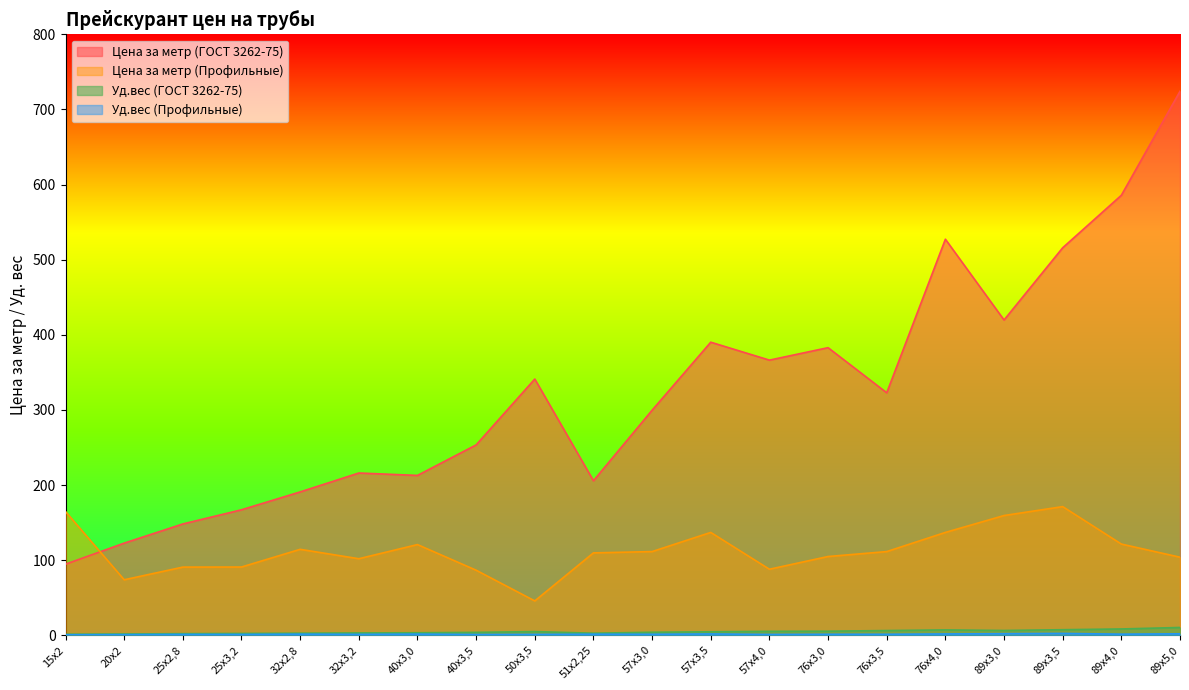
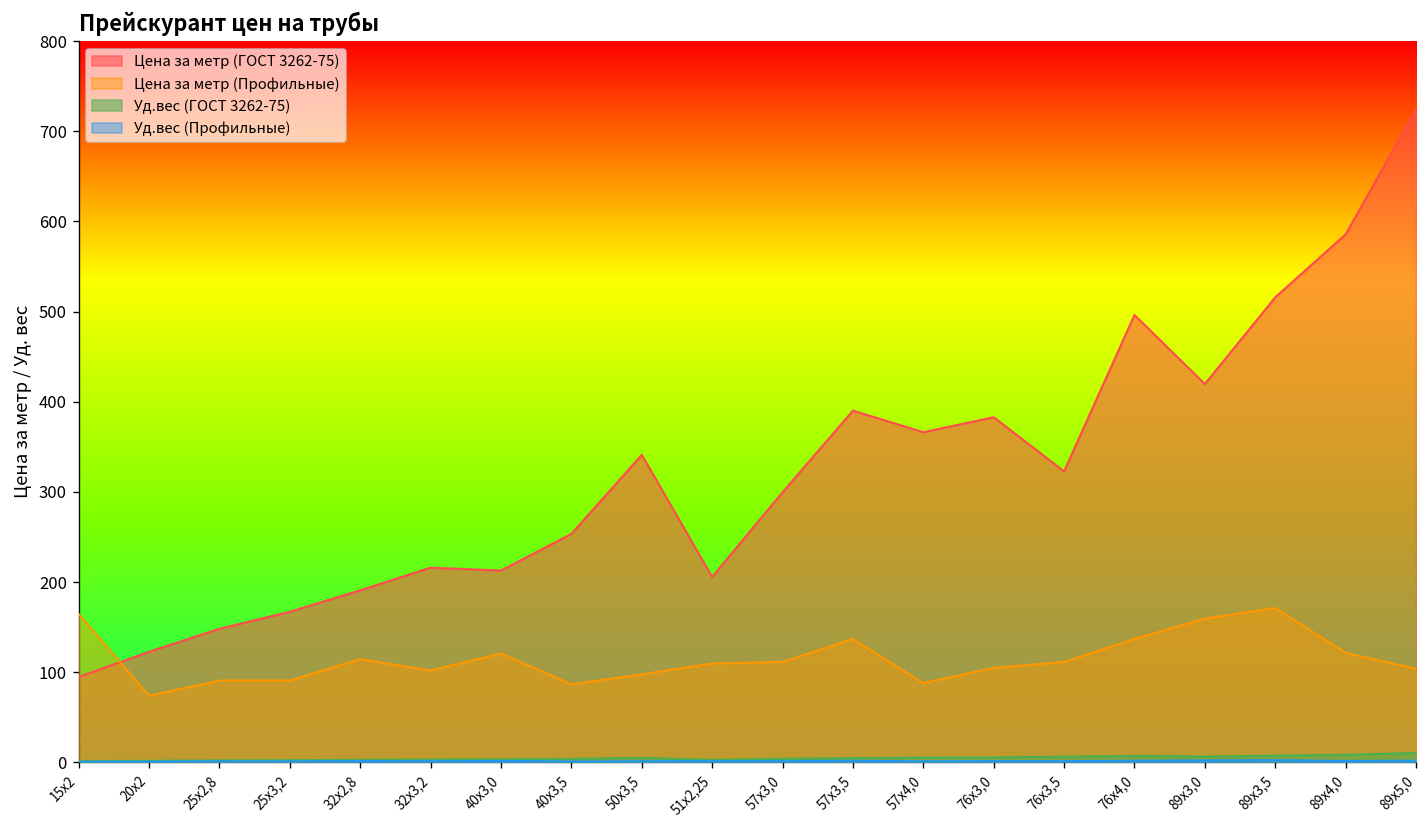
  {
    "Цена за метр (ГОСТ 3262-75)": {
      "15х2": 90,
      "20х2": 120,
      "25х2,8": 150,
      "25х3,2": 170,
      "32х2,8": 190,
      "32х3,2": 220,
      "40х3,0": 210,
      "40х3,5": 250,
      "50х3,5": 340,
      "51х2,25": 210,
      "57х3,0": 300,
      "57х3,5": 390,
      "57х4,0": 370,
      "76х3,0": 380,
      "76х3,5": 320,
-     "76х4,0": 530,
+     "76х4,0": 500,
      "89х3,0": 420,
      "89х3,5": 520,
      "89х4,0": 590,
      "89х5,0": 720
    },
    "Цена за метр (Профильные)": {
      "15х2": 160,
      "20х2": 70,
      "25х2,8": 90,
      "25х3,2": 90,
      "32х2,8": 110,
      "32х3,2": 100,
      "40х3,0": 120,
      "40х3,5": 90,
-     "50х3,5": 50,
+     "50х3,5": 100,
      "51х2,25": 110,
      "57х3,0": 110,
      "57х3,5": 140,
      "57х4,0": 90,
      "76х3,0": 100,
      "76х3,5": 110,
      "76х4,0": 140,
      "89х3,0": 160,
      "89х3,5": 170,
      "89х4,0": 120,
      "89х5,0": 100
    },
    "Уд.вес (ГОСТ 3262-75)": {
      "50х3,5": 0,
      "57х4,0": 10,
      "76х3,0": 10,
      "76х3,5": 10,
      "76х4,0": 10,
      "89х3,0": 10,
      "89х3,5": 10,
      "89х4,0": 10,
      "89х5,0": 10
    },
    "Уд.вес (Профильные)": {
      "50х3,5": 0,
      "57х4,0": 0,
      "76х3,0": 0,
      "76х3,5": 0,
      "76х4,0": 0,
      "89х3,0": 0,
      "89х3,5": 0,
      "89х4,0": 0,
      "89х5,0": 0
    }
  }
